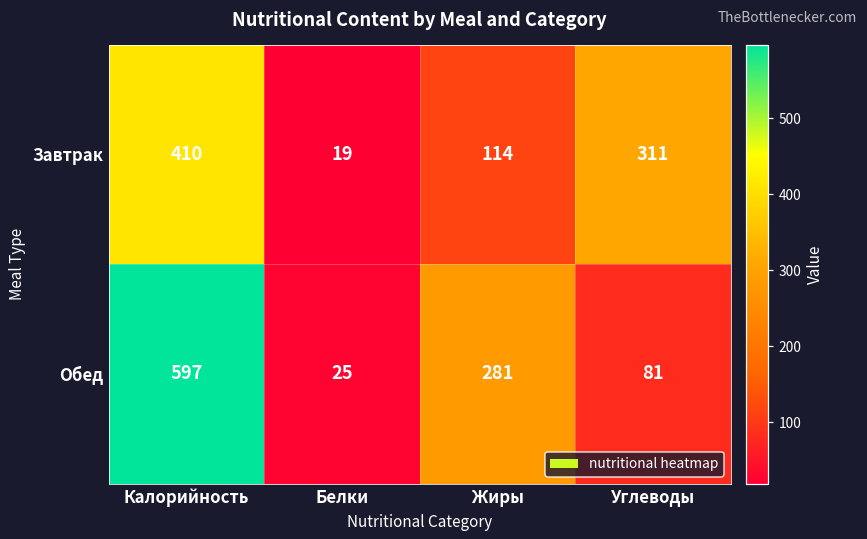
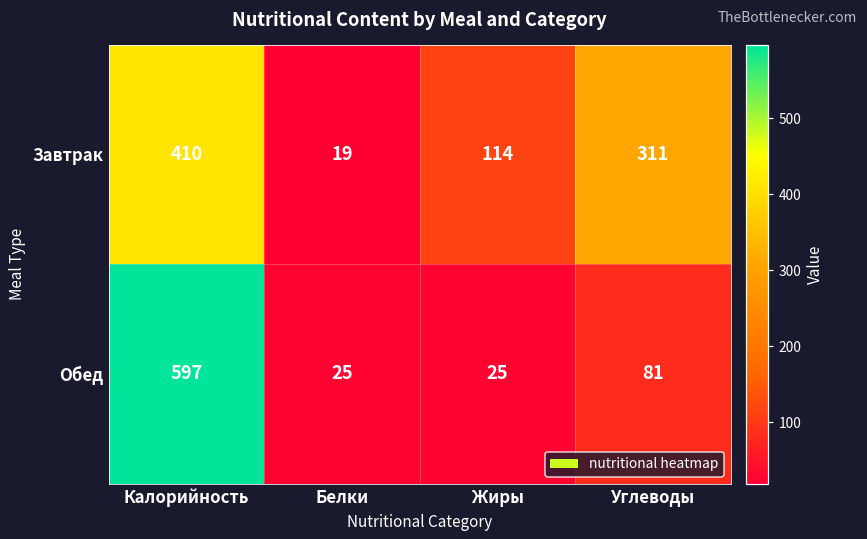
  {
    "Завтрак": {
      "Калорийность": 410,
      "Белки": 19,
      "Жиры": 114,
      "Углеводы": 311
    },
    "Обед": {
      "Калорийность": 597,
      "Белки": 25,
-     "Жиры": 281,
+     "Жиры": 25,
      "Углеводы": 81
    }
  }
